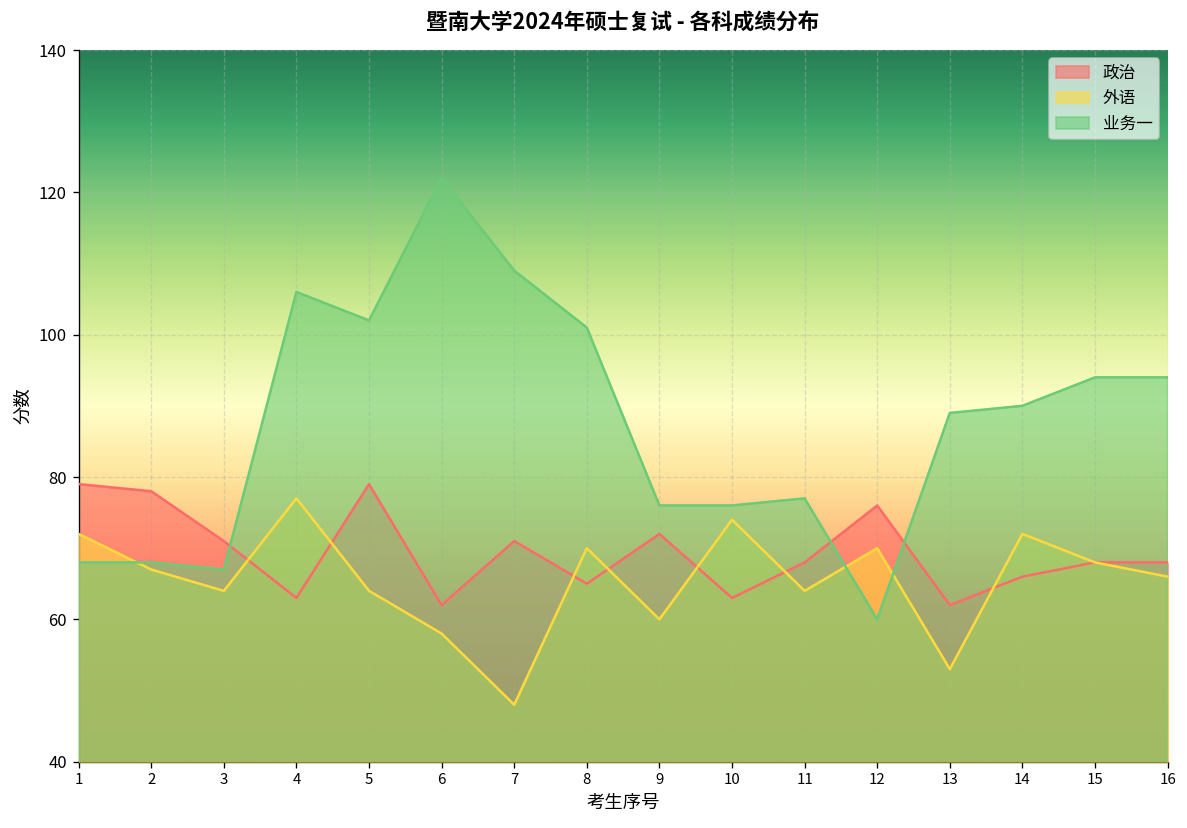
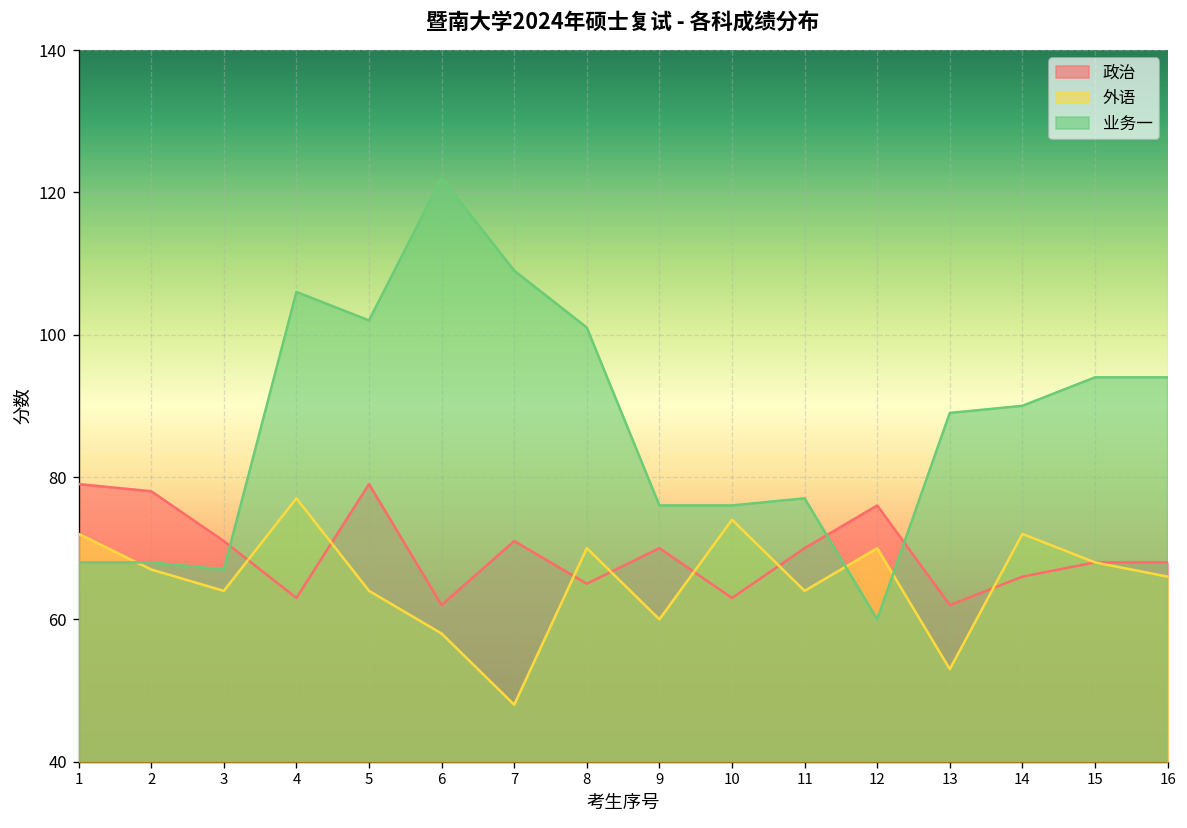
  {
    "政治": {
      "1": 79,
      "2": 78,
      "3": 71,
      "4": 63,
      "5": 79,
      "6": 62,
      "7": 71,
      "8": 65,
-     "9": 72,
+     "9": 70,
      "10": 63,
-     "11": 68,
+     "11": 70,
      "12": 76,
      "13": 62,
      "14": 66,
      "16": 68
    },
    "外语": {
      "1": 72,
      "2": 67,
      "3": 64,
      "4": 77,
      "5": 64,
      "6": 58,
      "7": 48,
      "8": 70,
      "9": 60,
      "10": 74,
      "11": 64,
      "12": 70,
      "13": 53,
      "14": 72,
      "16": 66
    },
    "业务一": {
      "1": 68,
      "2": 68,
      "3": 67,
      "4": 106,
      "5": 102,
      "6": 122,
      "7": 109,
      "8": 101,
      "9": 76,
      "10": 76,
      "11": 77,
      "12": 60,
      "13": 89,
      "14": 90,
      "15": 94,
      "16": 94
    }
  }
